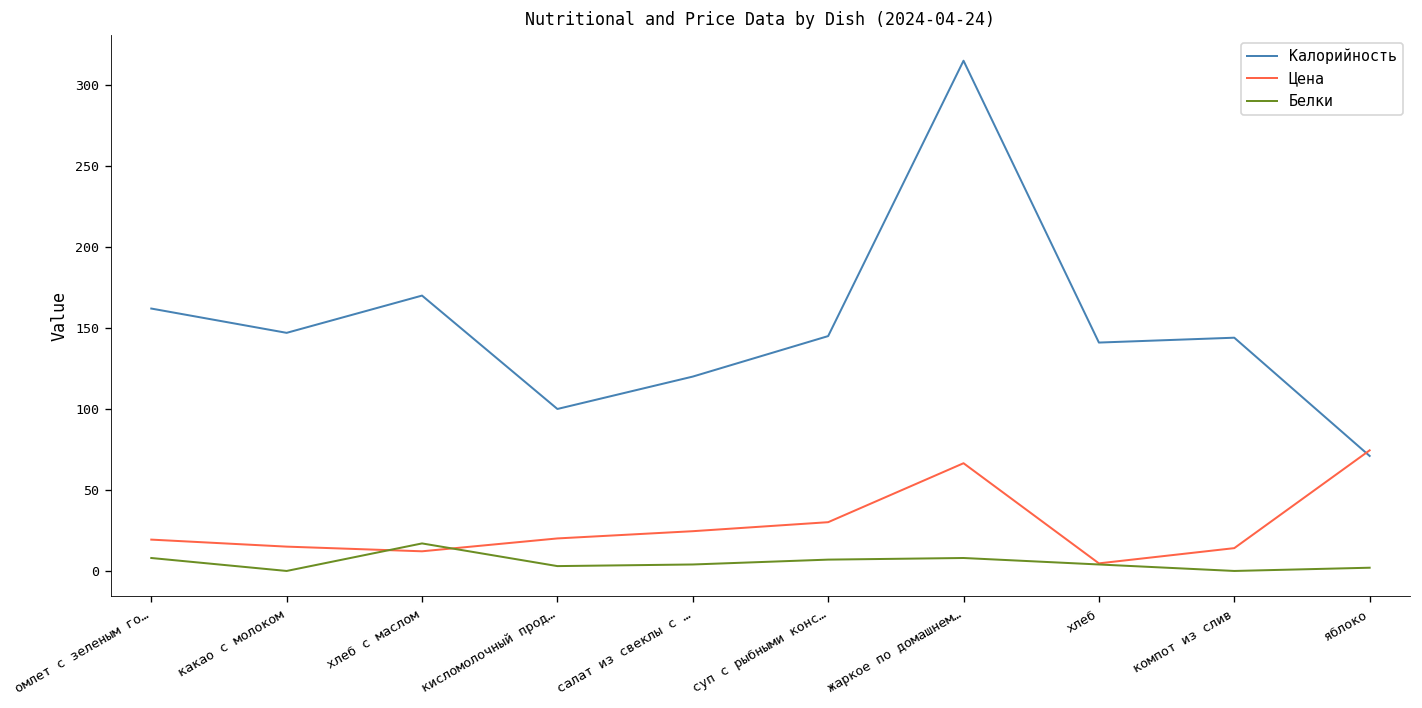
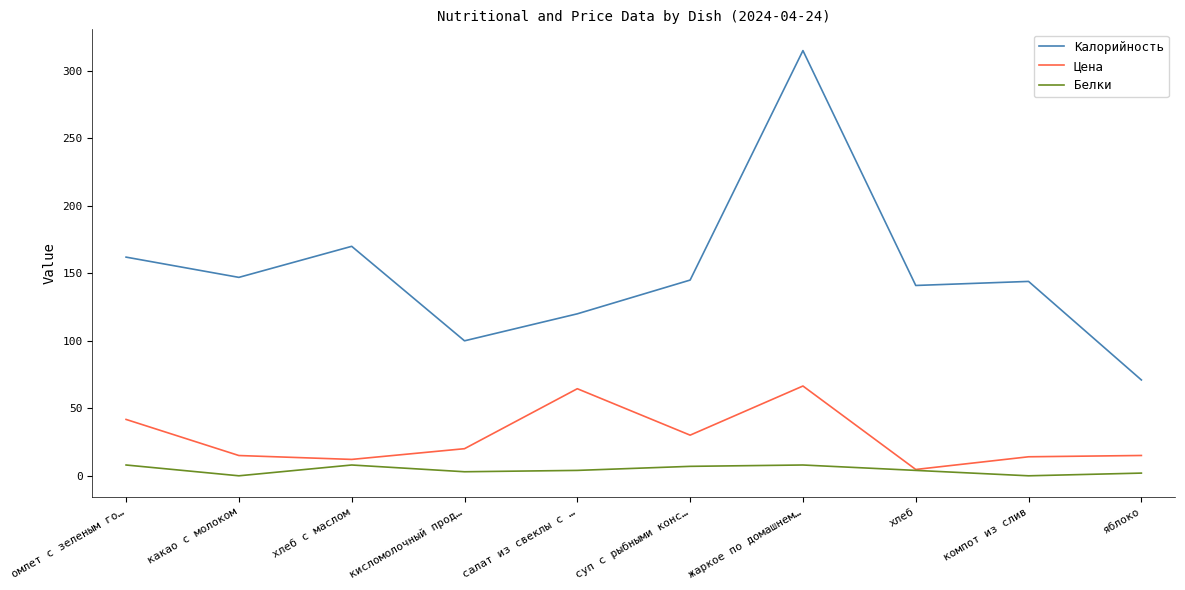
  {
    "Калорийность": {
      "омлет с зеленым го…": 162,
      "какао с молоком": 147,
      "хлеб с маслом": 170,
      "кисломолочный прод…": 100,
      "салат из свеклы с …": 120,
      "суп с рыбными конс…": 145,
      "жаркое по домашнем…": 315,
      "хлеб": 141,
      "компот из слив": 144,
      "яблоко": 71
    },
    "Цена": {
-     "омлет с зеленым го…": 19,
+     "омлет с зеленым го…": 42,
      "какао с молоком": 15,
      "хлеб с маслом": 12,
      "кисломолочный прод…": 20,
-     "салат из свеклы с …": 25,
+     "салат из свеклы с …": 65,
      "суп с рыбными конс…": 30,
      "жаркое по домашнем…": 67,
      "компот из слив": 14,
-     "яблоко": 74
+     "яблоко": 15
    },
    "Белки": {
      "омлет с зеленым го…": 8,
      "какао с молоком": 0,
-     "хлеб с маслом": 17,
+     "хлеб с маслом": 8,
      "кисломолочный прод…": 3,
      "салат из свеклы с …": 4,
      "суп с рыбными конс…": 7,
      "жаркое по домашнем…": 8,
      "компот из слив": 0,
      "яблоко": 2
    }
  }
